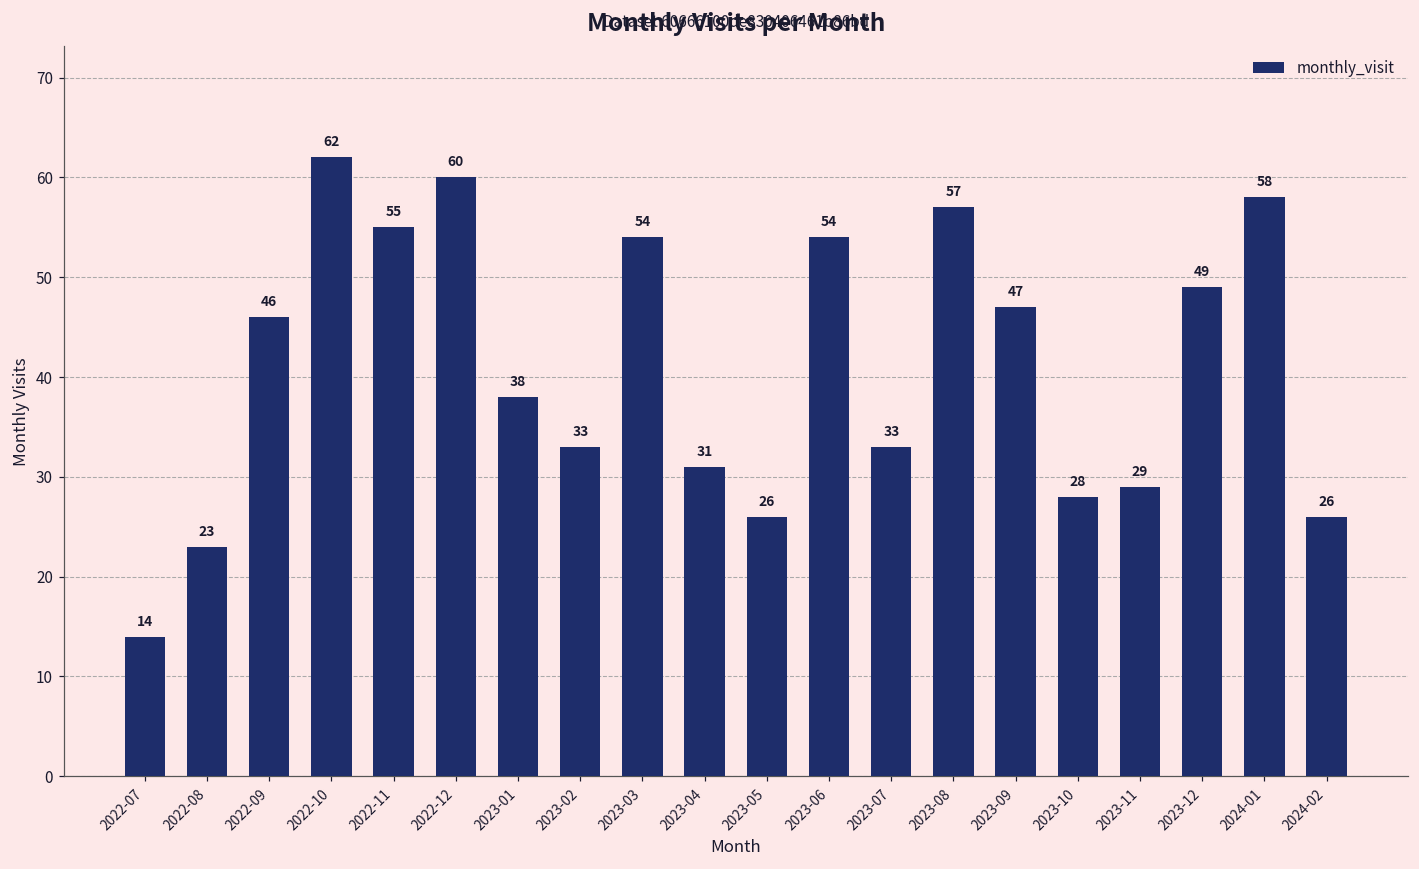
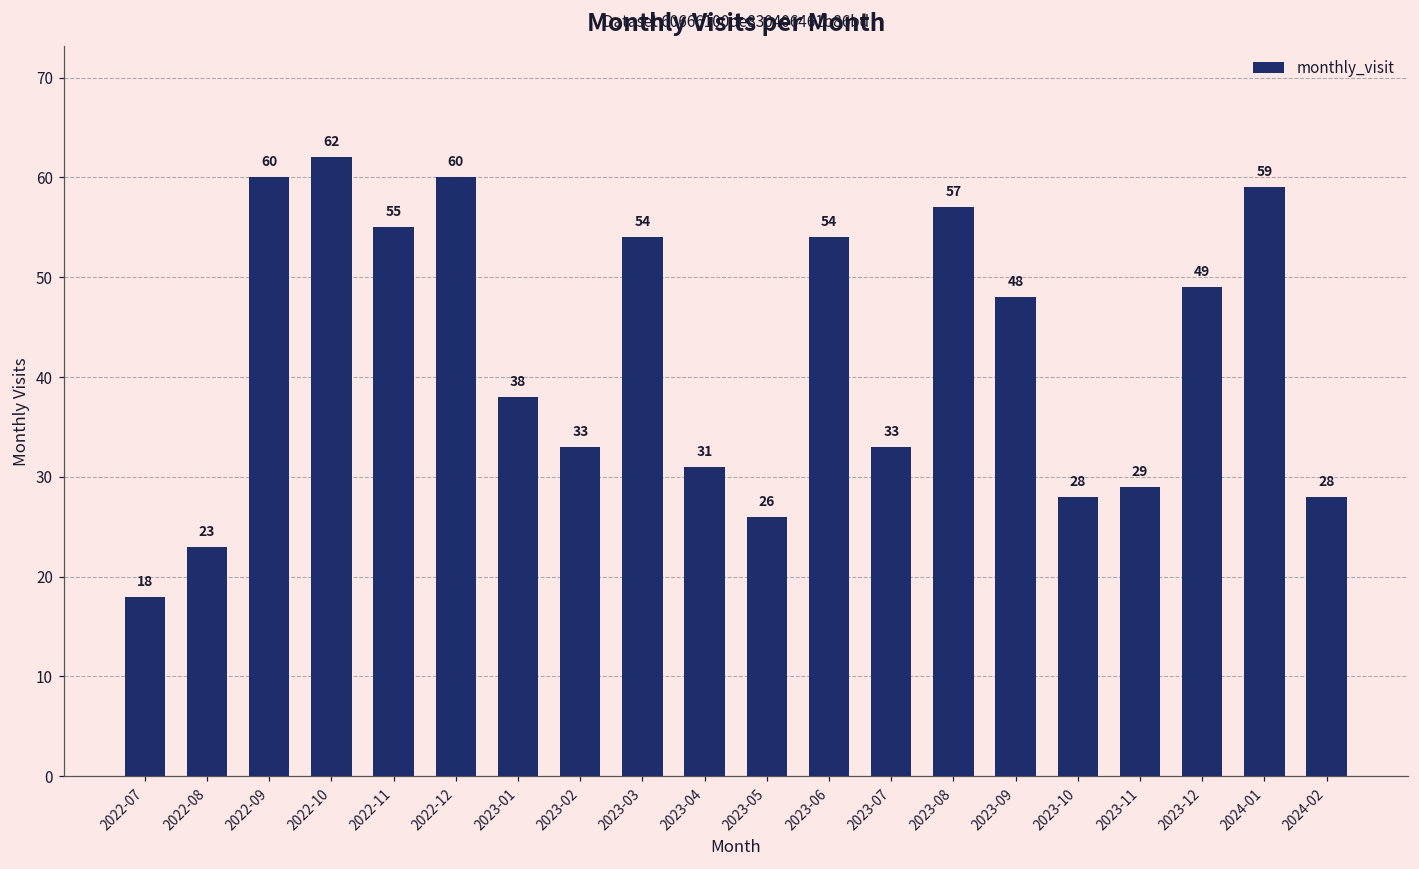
  {
-   "2022-07": 14,
+   "2022-07": 18,
    "2022-08": 23,
-   "2022-09": 46,
+   "2022-09": 60,
    "2022-10": 62,
    "2022-11": 55,
    "2022-12": 60,
    "2023-01": 38,
    "2023-02": 33,
    "2023-03": 54,
    "2023-04": 31,
    "2023-05": 26,
    "2023-06": 54,
    "2023-07": 33,
    "2023-08": 57,
-   "2023-09": 47,
+   "2023-09": 48,
    "2023-10": 28,
    "2023-11": 29,
    "2023-12": 49,
-   "2024-01": 58,
-   "2024-02": 26
+   "2024-01": 59,
+   "2024-02": 28
  }
